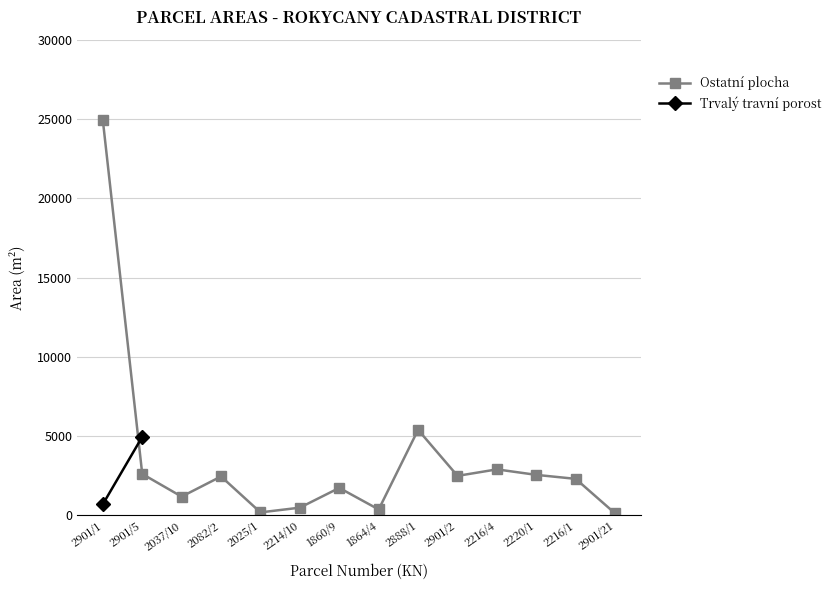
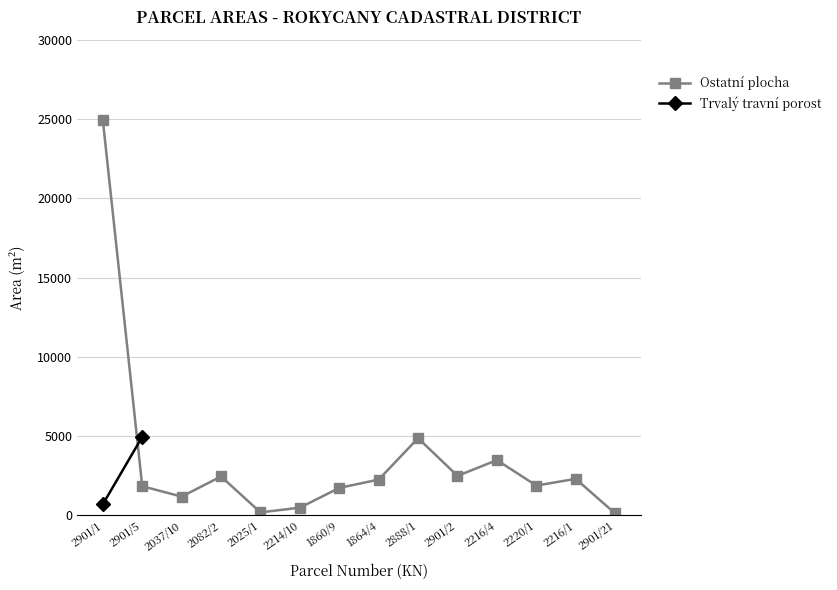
  {
    "Ostatní plocha": {
      "2901/1": 24900,
-     "2901/5": 2600,
+     "2901/5": 1800,
      "2037/10": 1200,
      "2082/2": 2400,
      "2025/1": 200,
      "2214/10": 500,
      "1860/9": 1700,
-     "1864/4": 400,
-     "2888/1": 5400,
+     "1864/4": 2200,
+     "2888/1": 4900,
      "2901/2": 2500,
-     "2216/4": 2900,
-     "2220/1": 2500,
+     "2216/4": 3500,
+     "2220/1": 1900,
      "2216/1": 2300,
      "2901/21": 100
    },
    "Trvalý travní porost": {
      "2901/1": 700,
      "2901/5": 4900
    }
  }
